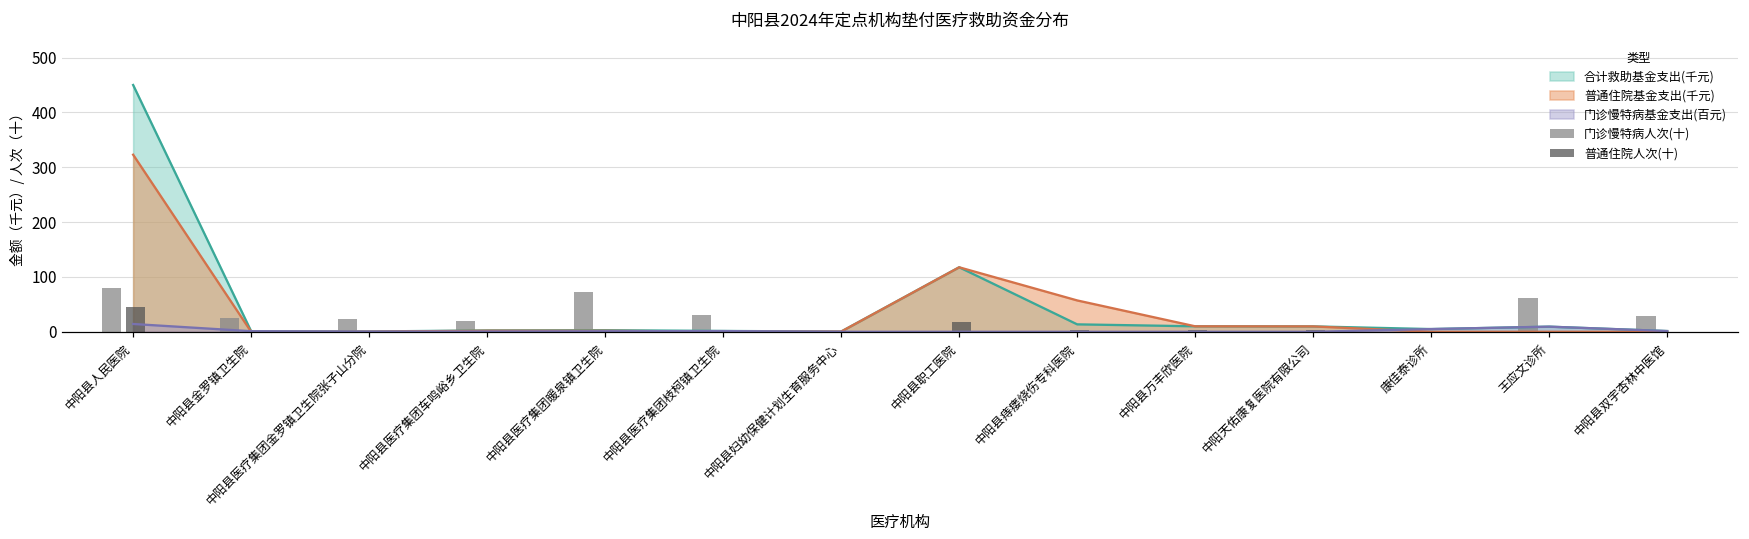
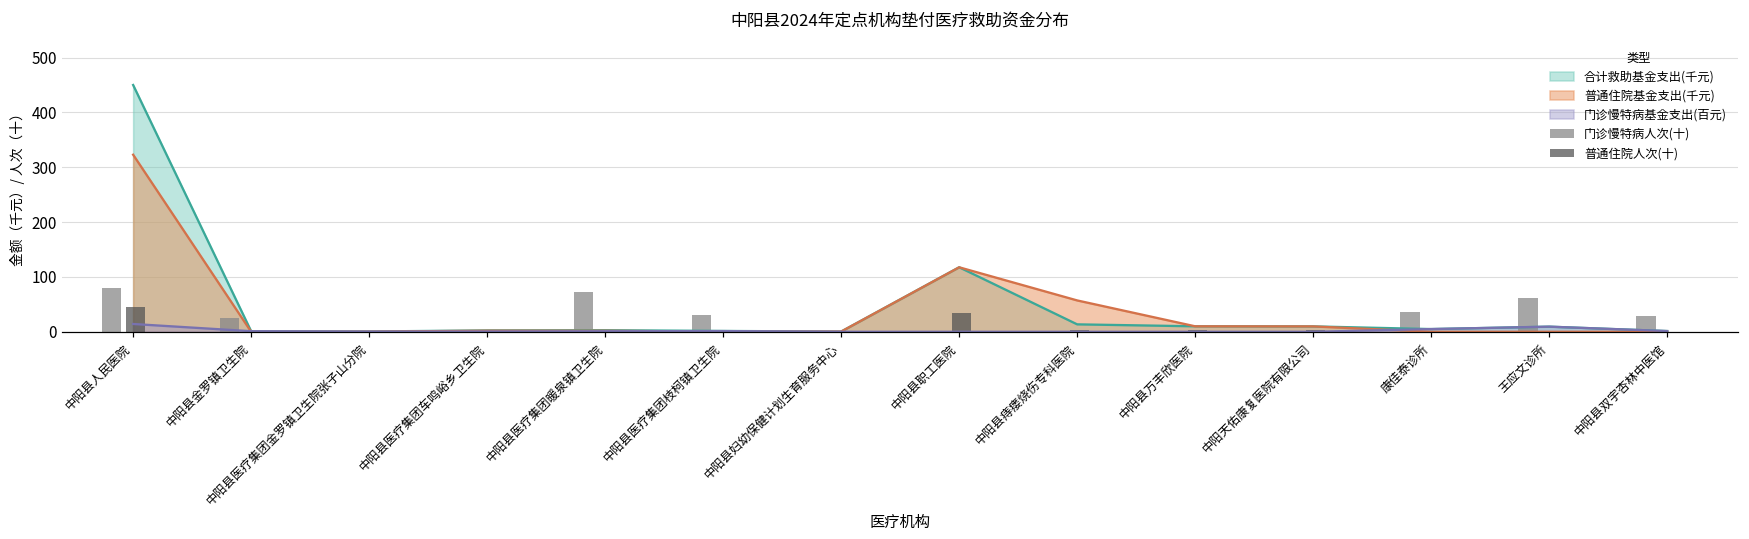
  {
    "门诊慢特病人次(十)": {
      "中阳县人民医院": 80,
      "中阳县金罗镇卫生院": 30,
-     "中阳县医疗集团金罗镇卫生院张子山分院": 20,
-     "中阳县医疗集团车鸣峪乡卫生院": 20,
+     "中阳县医疗集团金罗镇卫生院张子山分院": 0,
+     "中阳县医疗集团车鸣峪乡卫生院": 0,
      "中阳县医疗集团暖泉镇卫生院": 70,
      "中阳县医疗集团枝柯镇卫生院": 30,
      "中阳县职工医院": 0,
      "中阳县痔瘘烧伤专科医院": 0,
      "中阳县万丰欣医院": 0,
      "中阳天佑康复医院有限公司": 0,
-     "康佳泰诊所": 10,
+     "康佳泰诊所": 40,
      "王应文诊所": 60,
      "中阳县双宇杏林中医馆": 30
    },
    "普通住院基金支出(千元)": {
      "中阳县人民医院": 320,
      "中阳县痔瘘烧伤专科医院": 60,
      "王应文诊所": 0
    },
    "普通住院人次(十)": {
      "中阳县人民医院": 50,
      "中阳县金罗镇卫生院": 0,
-     "中阳县职工医院": 20,
+     "中阳县职工医院": 30,
      "康佳泰诊所": 0,
      "王应文诊所": 0,
      "中阳县双宇杏林中医馆": 0
    }
  }
